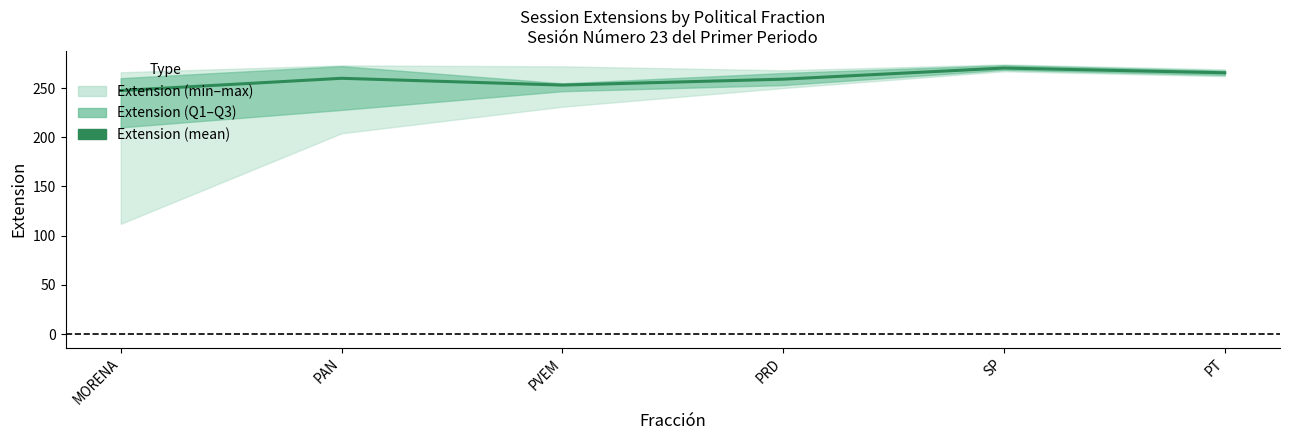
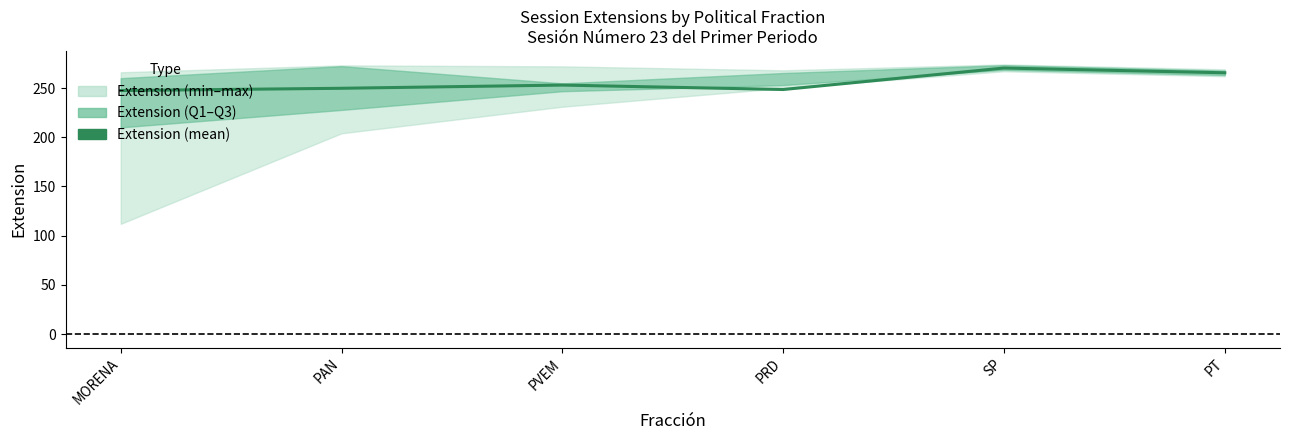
  {
    "Extension (mean)": {
      "MORENA": 250,
-     "PAN": 260,
-     "PRD": 260,
+     "PAN": 250,
+     "PRD": 250,
      "SP": 270
    }
  }
